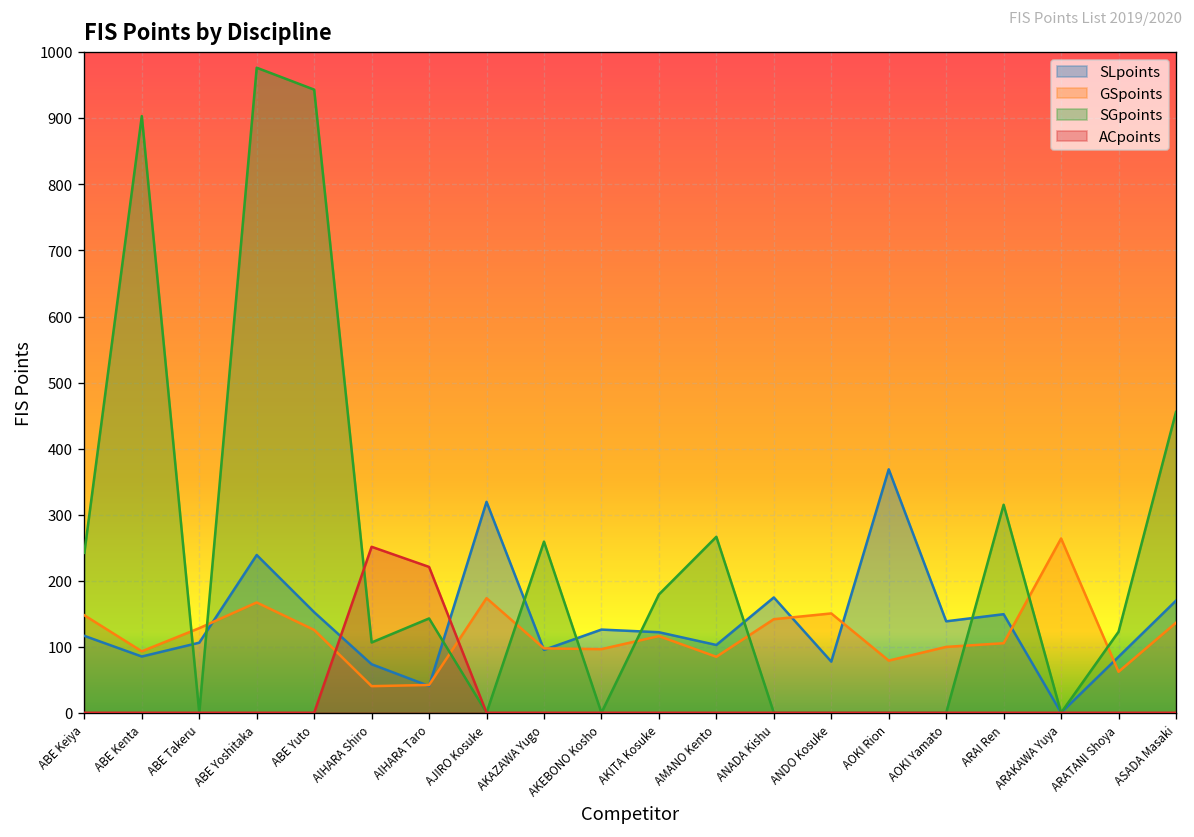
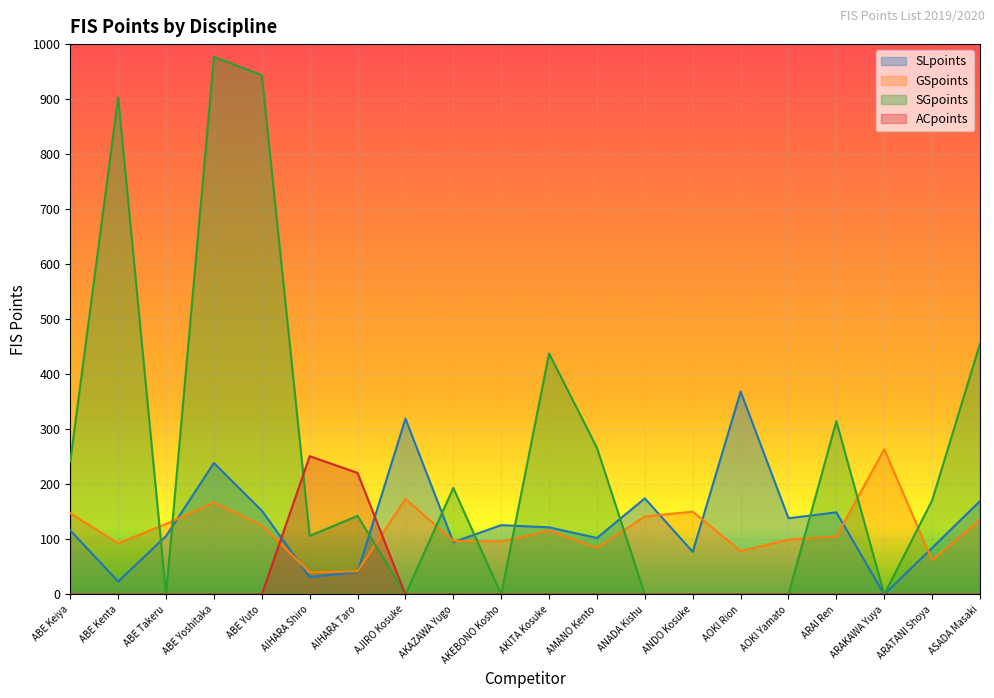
  {
    "SLpoints": {
      "ABE Keiya": 120,
-     "ABE Kenta": 90,
+     "ABE Kenta": 20,
      "ABE Takeru": 110,
      "ABE Yoshitaka": 240,
      "ABE Yuto": 150,
-     "AIHARA Shiro": 70,
+     "AIHARA Shiro": 30,
      "AJIRO Kosuke": 320,
      "AKEBONO Kosho": 130,
      "AKITA Kosuke": 120,
      "AMANO Kento": 100,
      "ANADA Kishu": 170,
      "ANDO Kosuke": 80,
      "AOKI Rion": 370,
      "AOKI Yamato": 140,
      "ARAI Ren": 150,
      "ARATANI Shoya": 80,
      "ASADA Masaki": 170
    },
    "SGpoints": {
      "ABE Keiya": 240,
      "ABE Kenta": 900,
      "ABE Yoshitaka": 980,
      "ABE Yuto": 940,
      "AIHARA Shiro": 110,
      "AIHARA Taro": 140,
-     "AKAZAWA Yugo": 260,
-     "AKITA Kosuke": 180,
+     "AKAZAWA Yugo": 190,
+     "AKITA Kosuke": 440,
      "AMANO Kento": 270,
      "ARAI Ren": 310,
-     "ARATANI Shoya": 120,
+     "ARATANI Shoya": 170,
      "ASADA Masaki": 460
    }
  }
